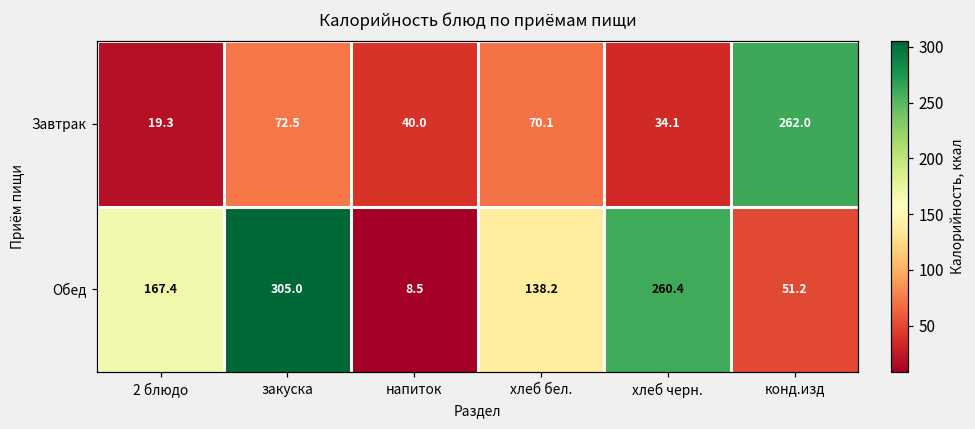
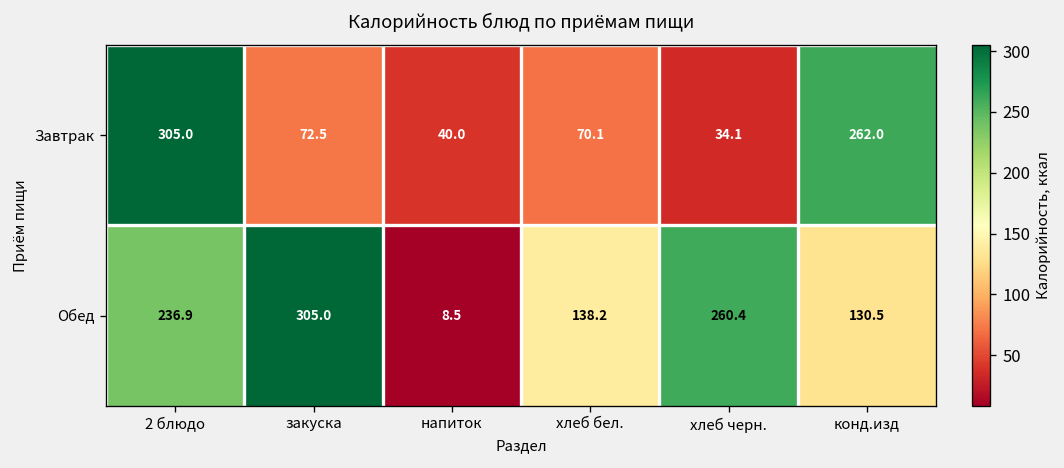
  {
    "Завтрак": {
-     "2 блюдо": 19.3,
+     "2 блюдо": 305.0,
      "закуска": 72.5,
      "напиток": 40.0,
      "хлеб бел.": 70.1,
      "хлеб черн.": 34.1,
      "конд.изд": 262.0
    },
    "Обед": {
-     "2 блюдо": 167.4,
+     "2 блюдо": 236.9,
      "закуска": 305.0,
      "напиток": 8.5,
      "хлеб бел.": 138.2,
      "хлеб черн.": 260.4,
-     "конд.изд": 51.2
+     "конд.изд": 130.5
    }
  }
